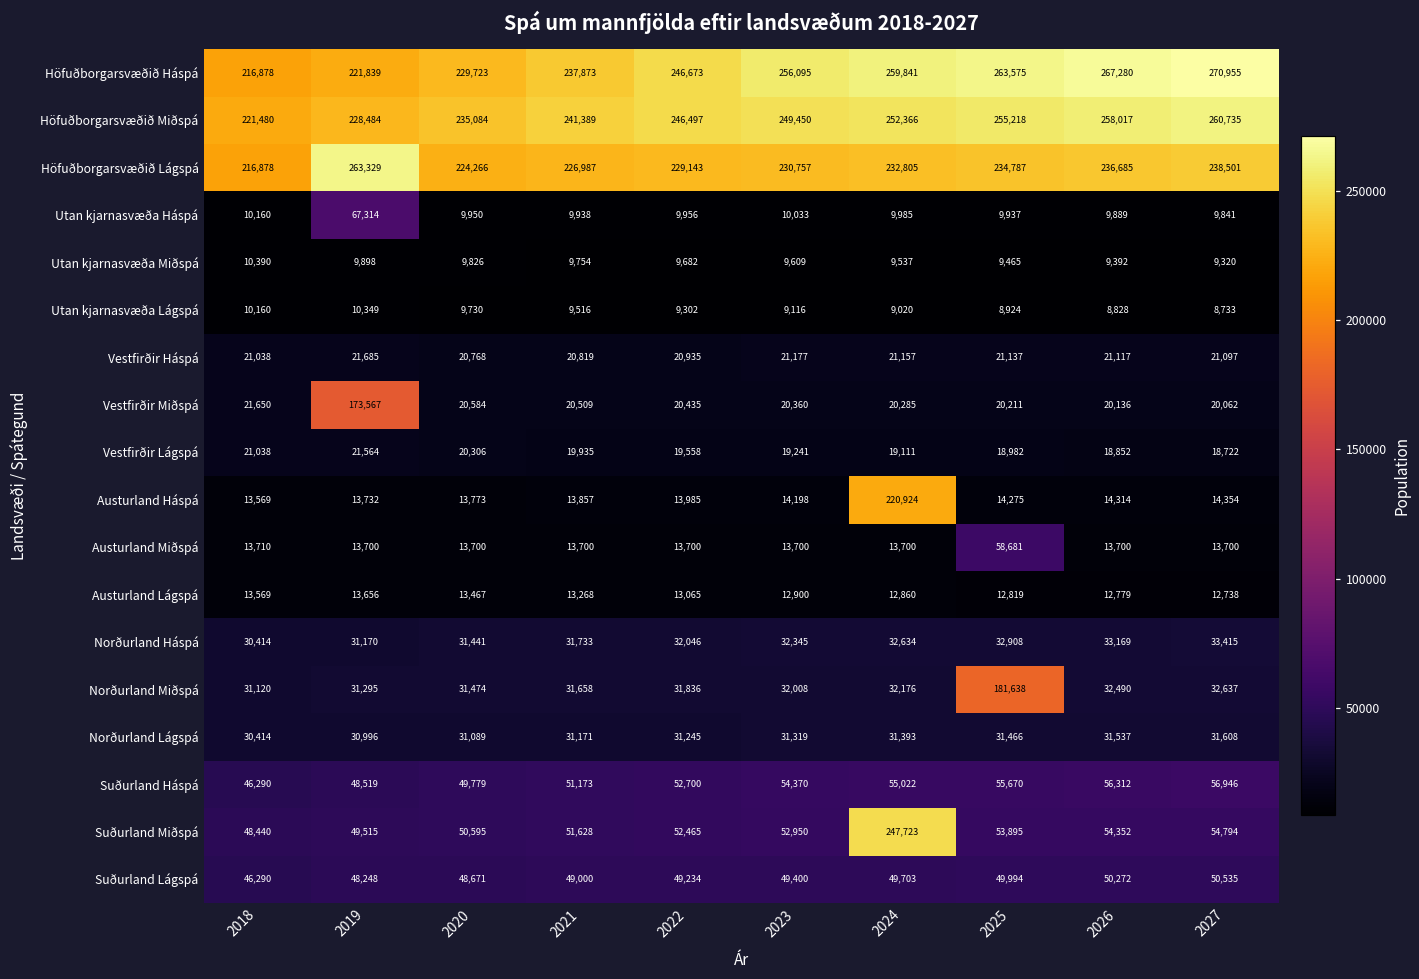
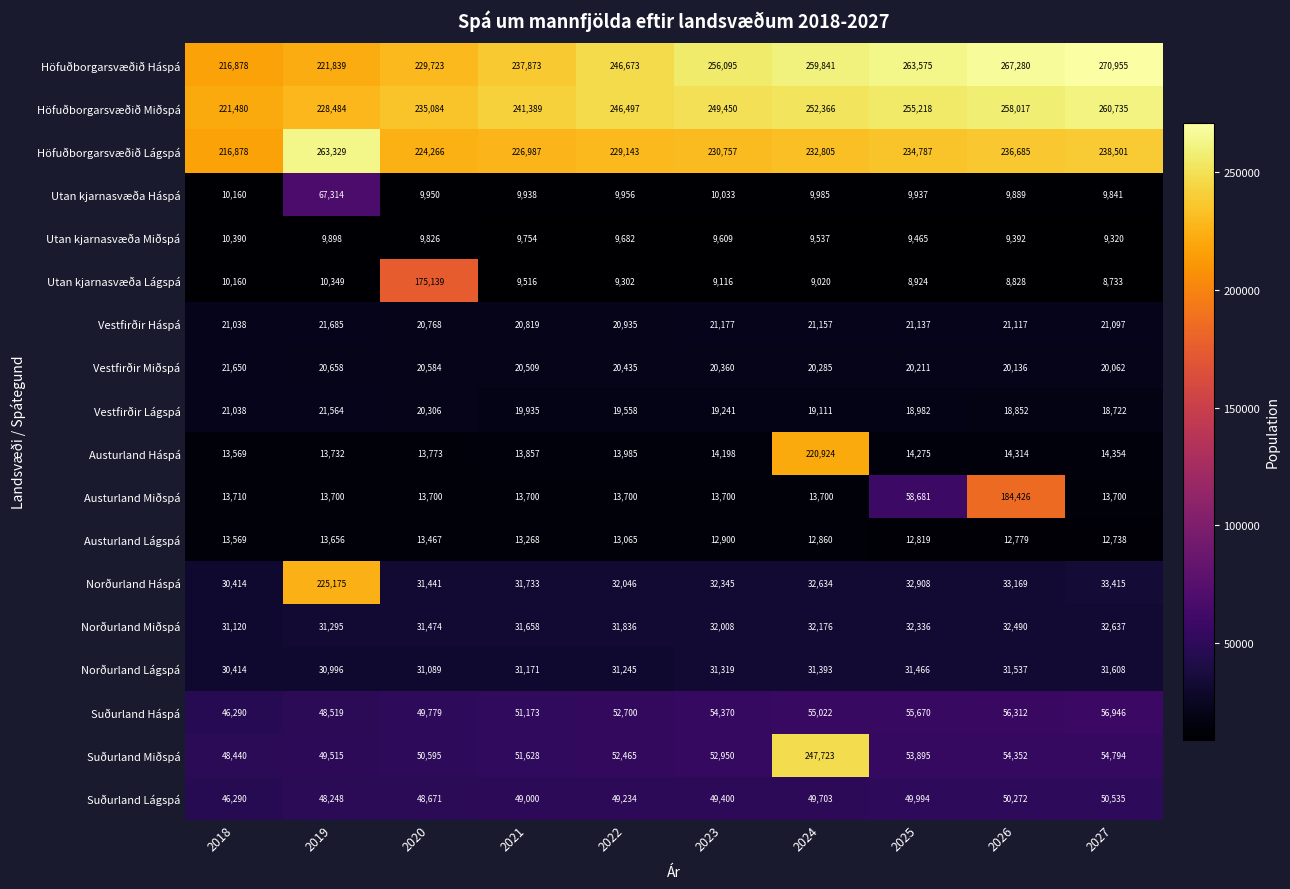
  {
    "Höfuðborgarsvæðið Háspá": {
      "2018": "216,878",
      "2019": "221,839",
      "2020": "229,723",
      "2021": "237,873",
      "2022": "246,673",
      "2023": "256,095",
      "2024": "259,841",
      "2025": "263,575",
      "2026": "267,280",
      "2027": "270,955"
    },
    "Höfuðborgarsvæðið Miðspá": {
      "2018": "221,480",
      "2019": "228,484",
      "2020": "235,084",
      "2021": "241,389",
      "2022": "246,497",
      "2023": "249,450",
      "2024": "252,366",
      "2025": "255,218",
      "2026": "258,017",
      "2027": "260,735"
    },
    "Höfuðborgarsvæðið Lágspá": {
      "2018": "216,878",
      "2019": "263,329",
      "2020": "224,266",
      "2021": "226,987",
      "2022": "229,143",
      "2023": "230,757",
      "2024": "232,805",
      "2025": "234,787",
      "2026": "236,685",
      "2027": "238,501"
    },
    "Utan kjarnasvæða Háspá": {
      "2018": "10,160",
      "2019": "67,314",
      "2020": "9,950",
      "2021": "9,938",
      "2022": "9,956",
      "2023": "10,033",
      "2024": "9,985",
      "2025": "9,937",
      "2026": "9,889",
      "2027": "9,841"
    },
    "Utan kjarnasvæða Miðspá": {
      "2018": "10,390",
      "2019": "9,898",
      "2020": "9,826",
      "2021": "9,754",
      "2022": "9,682",
      "2023": "9,609",
      "2024": "9,537",
      "2025": "9,465",
      "2026": "9,392",
      "2027": "9,320"
    },
    "Utan kjarnasvæða Lágspá": {
      "2018": "10,160",
      "2019": "10,349",
-     "2020": "9,730",
+     "2020": "175,139",
      "2021": "9,516",
      "2022": "9,302",
      "2023": "9,116",
      "2024": "9,020",
      "2025": "8,924",
      "2026": "8,828",
      "2027": "8,733"
    },
    "Vestfirðir Háspá": {
      "2018": "21,038",
      "2019": "21,685",
      "2020": "20,768",
      "2021": "20,819",
      "2022": "20,935",
      "2023": "21,177",
      "2024": "21,157",
      "2025": "21,137",
      "2026": "21,117",
      "2027": "21,097"
    },
    "Vestfirðir Miðspá": {
      "2018": "21,650",
-     "2019": "173,567",
+     "2019": "20,658",
      "2020": "20,584",
      "2021": "20,509",
      "2022": "20,435",
      "2023": "20,360",
      "2024": "20,285",
      "2025": "20,211",
      "2026": "20,136",
      "2027": "20,062"
    },
    "Vestfirðir Lágspá": {
      "2018": "21,038",
      "2019": "21,564",
      "2020": "20,306",
      "2021": "19,935",
      "2022": "19,558",
      "2023": "19,241",
      "2024": "19,111",
      "2025": "18,982",
      "2026": "18,852",
      "2027": "18,722"
    },
    "Austurland Háspá": {
      "2018": "13,569",
      "2019": "13,732",
      "2020": "13,773",
      "2021": "13,857",
      "2022": "13,985",
      "2023": "14,198",
      "2024": "220,924",
      "2025": "14,275",
      "2026": "14,314",
      "2027": "14,354"
    },
    "Austurland Miðspá": {
      "2018": "13,710",
      "2019": "13,700",
      "2020": "13,700",
      "2021": "13,700",
      "2022": "13,700",
      "2023": "13,700",
      "2024": "13,700",
      "2025": "58,681",
-     "2026": "13,700",
+     "2026": "184,426",
      "2027": "13,700"
    },
    "Austurland Lágspá": {
      "2018": "13,569",
      "2019": "13,656",
      "2020": "13,467",
      "2021": "13,268",
      "2022": "13,065",
      "2023": "12,900",
      "2024": "12,860",
      "2025": "12,819",
      "2026": "12,779",
      "2027": "12,738"
    },
    "Norðurland Háspá": {
      "2018": "30,414",
-     "2019": "31,170",
+     "2019": "225,175",
      "2020": "31,441",
      "2021": "31,733",
      "2022": "32,046",
      "2023": "32,345",
      "2024": "32,634",
      "2025": "32,908",
      "2026": "33,169",
      "2027": "33,415"
    },
    "Norðurland Miðspá": {
      "2018": "31,120",
      "2019": "31,295",
      "2020": "31,474",
      "2021": "31,658",
      "2022": "31,836",
      "2023": "32,008",
      "2024": "32,176",
-     "2025": "181,638",
+     "2025": "32,336",
      "2026": "32,490",
      "2027": "32,637"
    },
    "Norðurland Lágspá": {
      "2018": "30,414",
      "2019": "30,996",
      "2020": "31,089",
      "2021": "31,171",
      "2022": "31,245",
      "2023": "31,319",
      "2024": "31,393",
      "2025": "31,466",
      "2026": "31,537",
      "2027": "31,608"
    },
    "Suðurland Háspá": {
      "2018": "46,290",
      "2019": "48,519",
      "2020": "49,779",
      "2021": "51,173",
      "2022": "52,700",
      "2023": "54,370",
      "2024": "55,022",
      "2025": "55,670",
      "2026": "56,312",
      "2027": "56,946"
    },
    "Suðurland Miðspá": {
      "2018": "48,440",
      "2019": "49,515",
      "2020": "50,595",
      "2021": "51,628",
      "2022": "52,465",
      "2023": "52,950",
      "2024": "247,723",
      "2025": "53,895",
      "2026": "54,352",
      "2027": "54,794"
    },
    "Suðurland Lágspá": {
      "2018": "46,290",
      "2019": "48,248",
      "2020": "48,671",
      "2021": "49,000",
      "2022": "49,234",
      "2023": "49,400",
      "2024": "49,703",
      "2025": "49,994",
      "2026": "50,272",
      "2027": "50,535"
    }
  }
